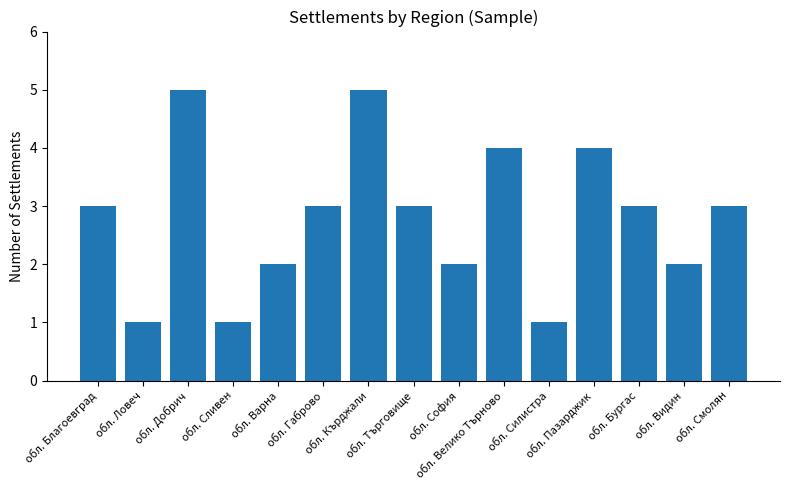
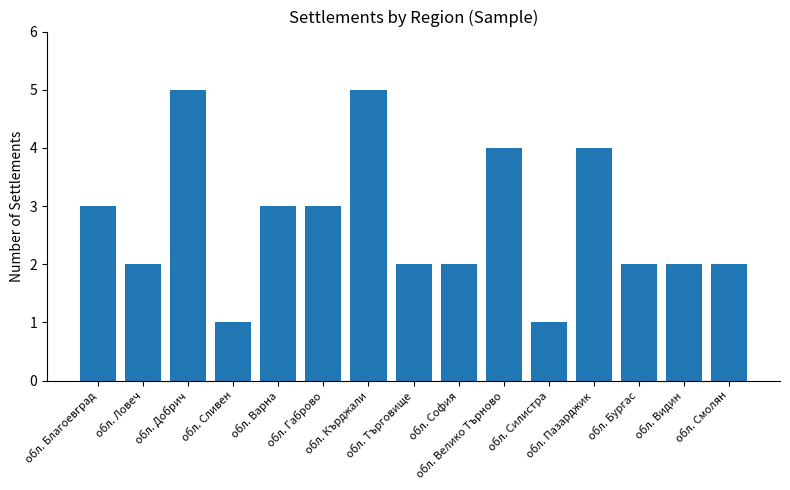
  {
    "обл. Благоевград": 3,
-   "обл. Ловеч": 1,
+   "обл. Ловеч": 2,
    "обл. Добрич": 5,
    "обл. Сливен": 1,
-   "обл. Варна": 2,
+   "обл. Варна": 3,
    "обл. Габрово": 3,
    "обл. Кърджали": 5,
-   "обл. Търговище": 3,
+   "обл. Търговище": 2,
    "обл. София": 2,
    "обл. Велико Търново": 4,
    "обл. Силистра": 1,
    "обл. Пазарджик": 4,
-   "обл. Бургас": 3,
+   "обл. Бургас": 2,
    "обл. Видин": 2,
-   "обл. Смолян": 3
+   "обл. Смолян": 2
  }
